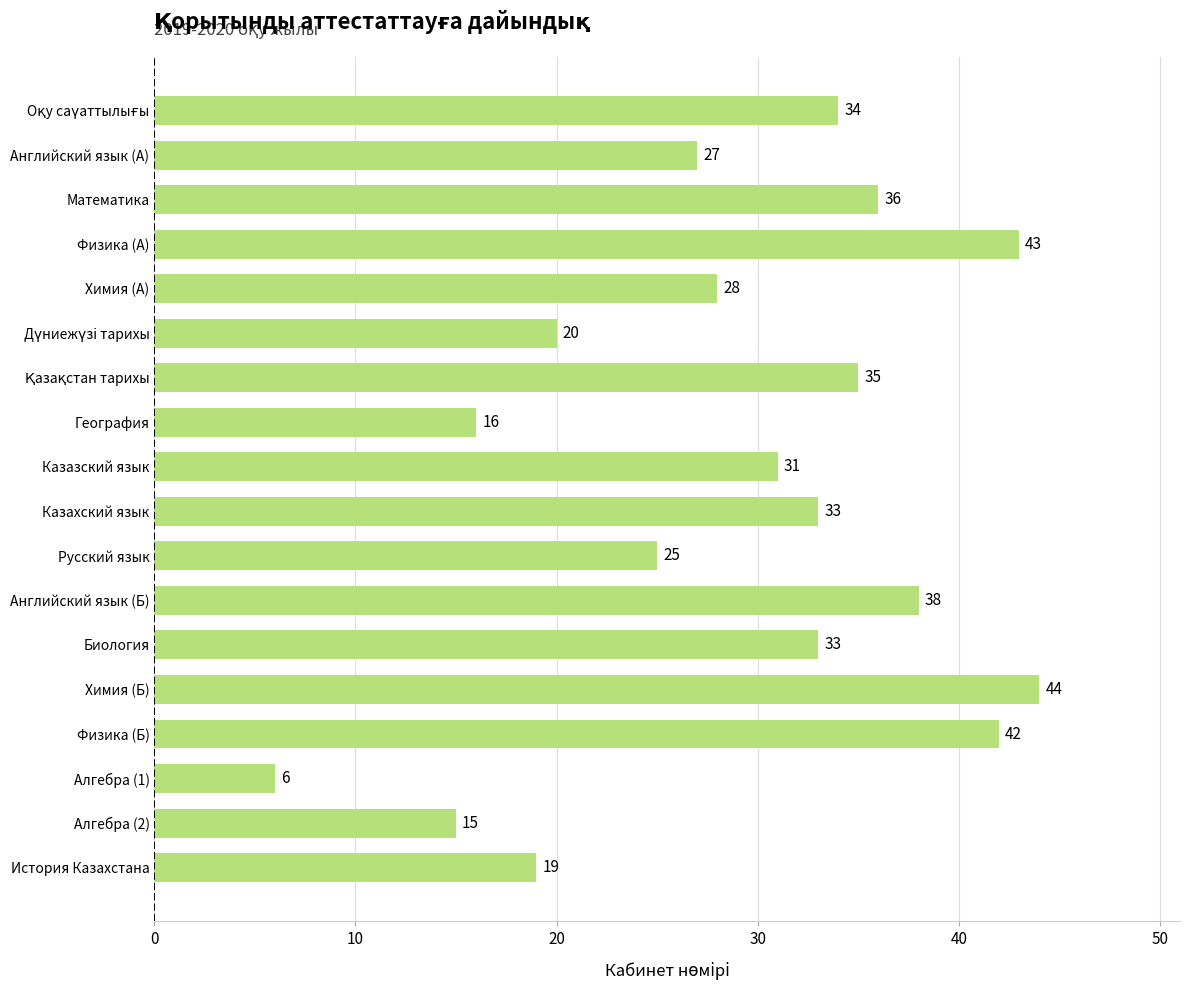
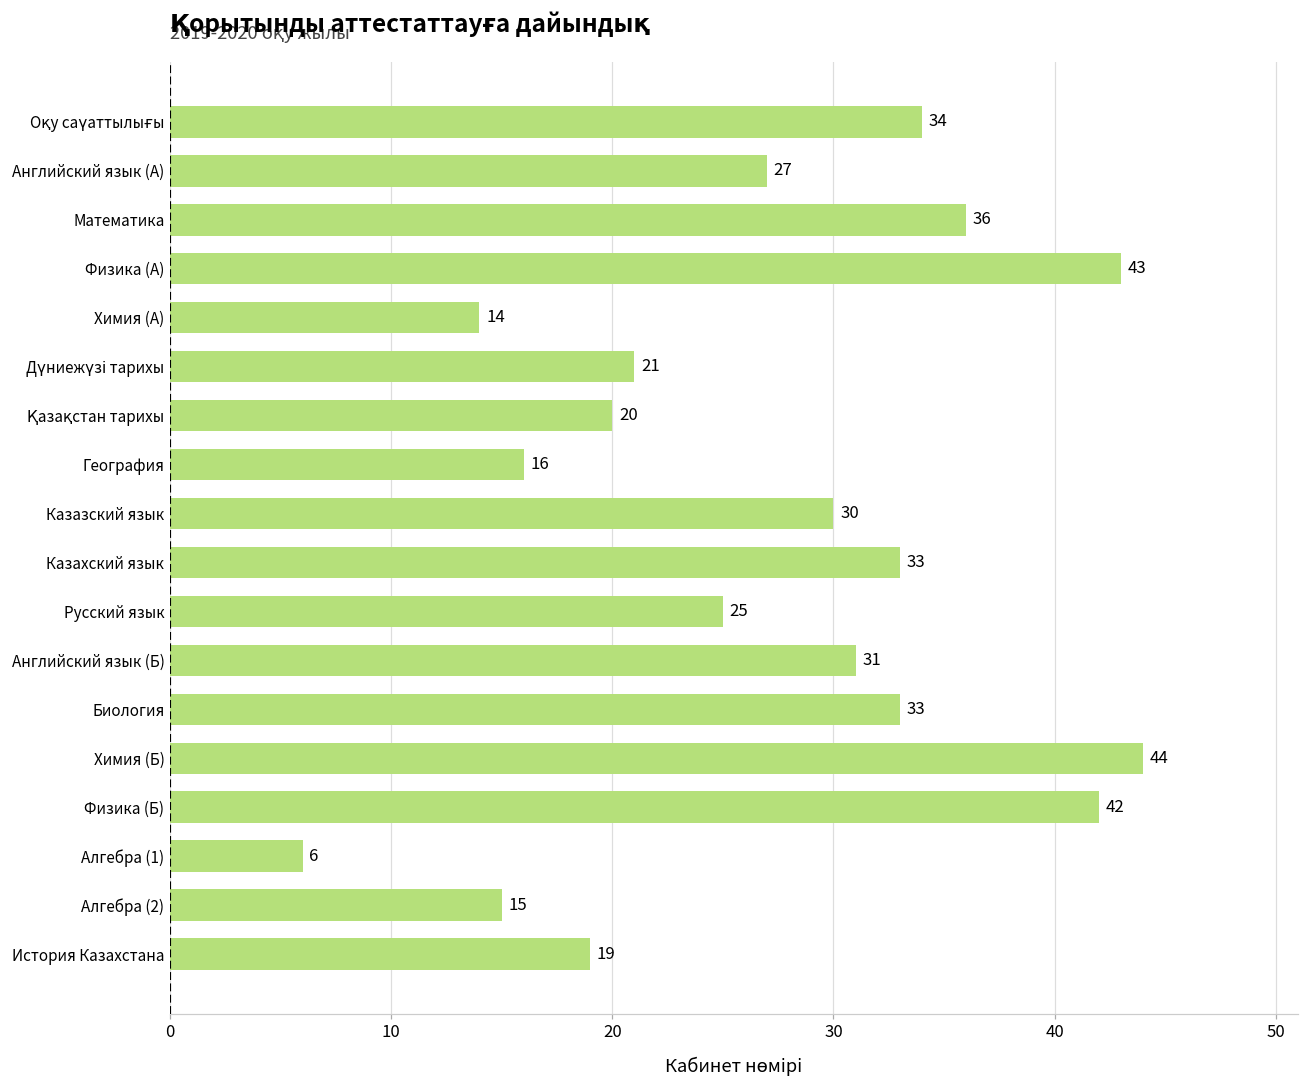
  {
    "Оқу саүаттылығы": 34,
    "Английский язык (А)": 27,
    "Математика": 36,
    "Физика (А)": 43,
-   "Химия (А)": 28,
-   "Дүниежүзі тарихы": 20,
-   "Қазақстан тарихы": 35,
+   "Химия (А)": 14,
+   "Дүниежүзі тарихы": 21,
+   "Қазақстан тарихы": 20,
    "География": 16,
-   "Казазский язык": 31,
+   "Казазский язык": 30,
    "Казахский язык": 33,
    "Русский язык": 25,
-   "Английский язык (Б)": 38,
+   "Английский язык (Б)": 31,
    "Биология": 33,
    "Химия (Б)": 44,
    "Физика (Б)": 42,
    "Алгебра (1)": 6,
    "Алгебра (2)": 15,
    "История Казахстана": 19
  }
